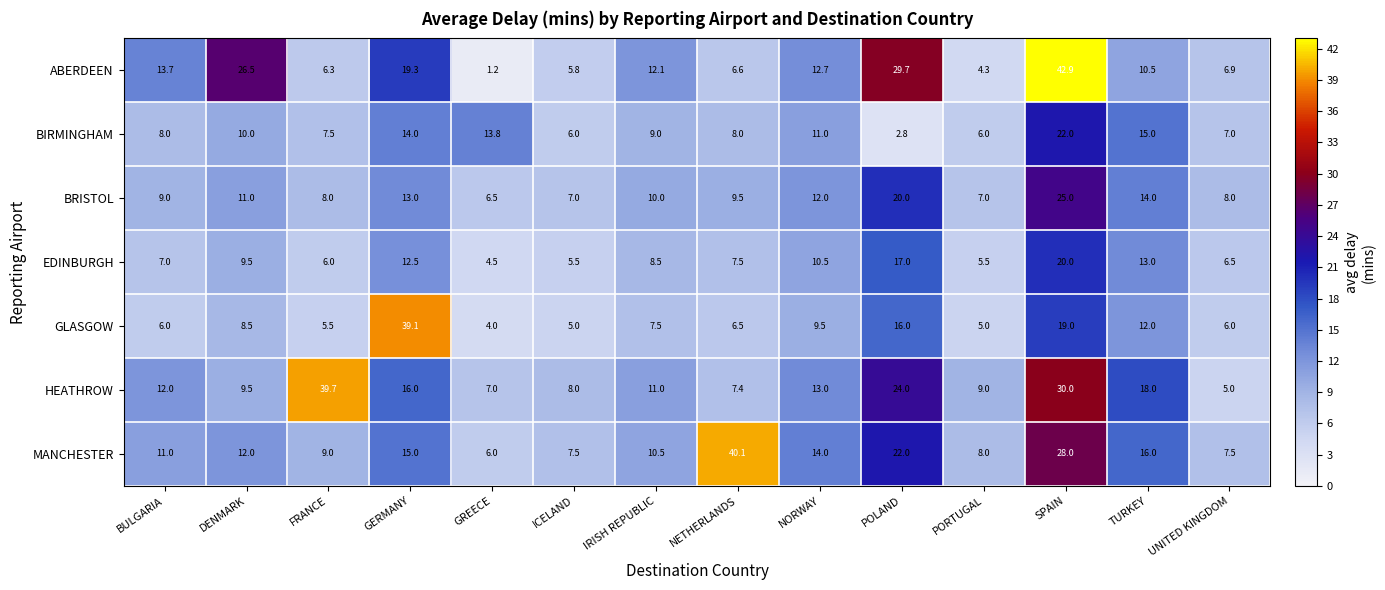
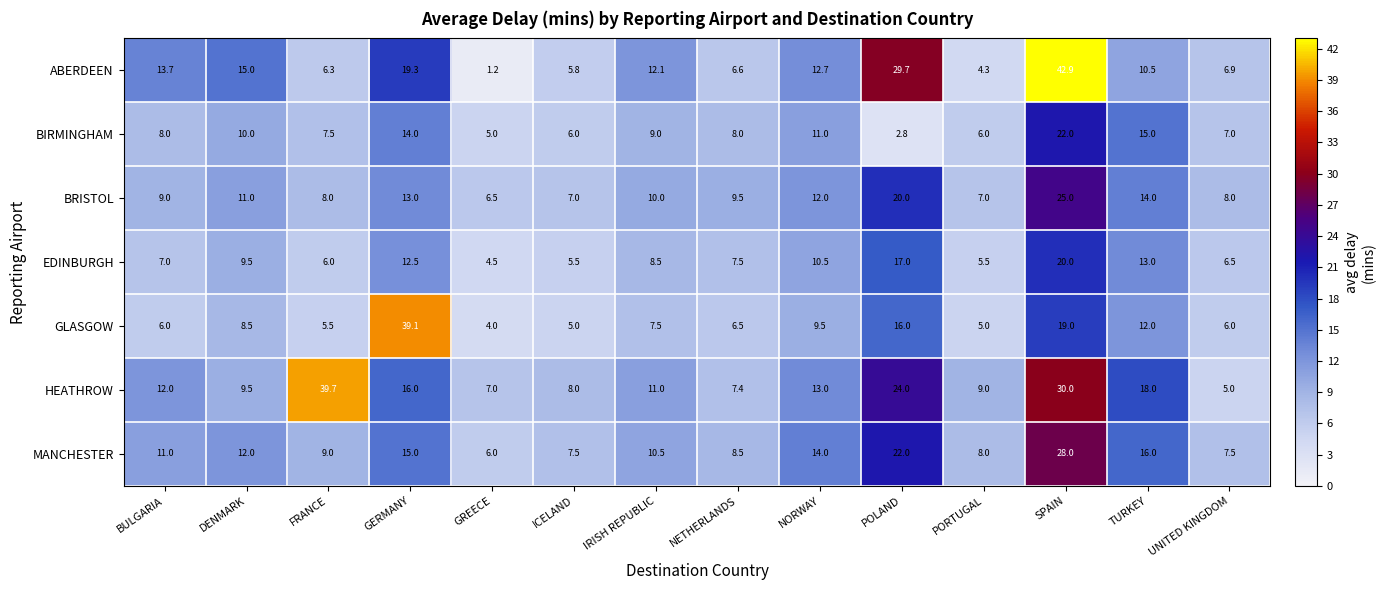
  {
    "ABERDEEN": {
      "BULGARIA": 13.7,
-     "DENMARK": 26.5,
+     "DENMARK": 15.0,
      "FRANCE": 6.3,
      "GERMANY": 19.3,
      "GREECE": 1.2,
      "ICELAND": 5.8,
      "IRISH REPUBLIC": 12.1,
      "NETHERLANDS": 6.6,
      "NORWAY": 12.7,
      "POLAND": 29.7,
      "PORTUGAL": 4.3,
      "SPAIN": 42.9,
      "TURKEY": 10.5,
      "UNITED KINGDOM": 6.9
    },
    "BIRMINGHAM": {
      "BULGARIA": 8.0,
      "DENMARK": 10.0,
      "FRANCE": 7.5,
      "GERMANY": 14.0,
-     "GREECE": 13.8,
+     "GREECE": 5.0,
      "ICELAND": 6.0,
      "IRISH REPUBLIC": 9.0,
      "NETHERLANDS": 8.0,
      "NORWAY": 11.0,
      "POLAND": 2.8,
      "PORTUGAL": 6.0,
      "SPAIN": 22.0,
      "TURKEY": 15.0,
      "UNITED KINGDOM": 7.0
    },
    "BRISTOL": {
      "BULGARIA": 9.0,
      "DENMARK": 11.0,
      "FRANCE": 8.0,
      "GERMANY": 13.0,
      "GREECE": 6.5,
      "ICELAND": 7.0,
      "IRISH REPUBLIC": 10.0,
      "NETHERLANDS": 9.5,
      "NORWAY": 12.0,
      "POLAND": 20.0,
      "PORTUGAL": 7.0,
      "SPAIN": 25.0,
      "TURKEY": 14.0,
      "UNITED KINGDOM": 8.0
    },
    "EDINBURGH": {
      "BULGARIA": 7.0,
      "DENMARK": 9.5,
      "FRANCE": 6.0,
      "GERMANY": 12.5,
      "GREECE": 4.5,
      "ICELAND": 5.5,
      "IRISH REPUBLIC": 8.5,
      "NETHERLANDS": 7.5,
      "NORWAY": 10.5,
      "POLAND": 17.0,
      "PORTUGAL": 5.5,
      "SPAIN": 20.0,
      "TURKEY": 13.0,
      "UNITED KINGDOM": 6.5
    },
    "GLASGOW": {
      "BULGARIA": 6.0,
      "DENMARK": 8.5,
      "FRANCE": 5.5,
      "GERMANY": 39.1,
      "GREECE": 4.0,
      "ICELAND": 5.0,
      "IRISH REPUBLIC": 7.5,
      "NETHERLANDS": 6.5,
      "NORWAY": 9.5,
      "POLAND": 16.0,
      "PORTUGAL": 5.0,
      "SPAIN": 19.0,
      "TURKEY": 12.0,
      "UNITED KINGDOM": 6.0
    },
    "HEATHROW": {
      "BULGARIA": 12.0,
      "DENMARK": 9.5,
      "FRANCE": 39.7,
      "GERMANY": 16.0,
      "GREECE": 7.0,
      "ICELAND": 8.0,
      "IRISH REPUBLIC": 11.0,
      "NETHERLANDS": 7.4,
      "NORWAY": 13.0,
      "POLAND": 24.0,
      "PORTUGAL": 9.0,
      "SPAIN": 30.0,
      "TURKEY": 18.0,
      "UNITED KINGDOM": 5.0
    },
    "MANCHESTER": {
      "BULGARIA": 11.0,
      "DENMARK": 12.0,
      "FRANCE": 9.0,
      "GERMANY": 15.0,
      "GREECE": 6.0,
      "ICELAND": 7.5,
      "IRISH REPUBLIC": 10.5,
-     "NETHERLANDS": 40.1,
+     "NETHERLANDS": 8.5,
      "NORWAY": 14.0,
      "POLAND": 22.0,
      "PORTUGAL": 8.0,
      "SPAIN": 28.0,
      "TURKEY": 16.0,
      "UNITED KINGDOM": 7.5
    }
  }
